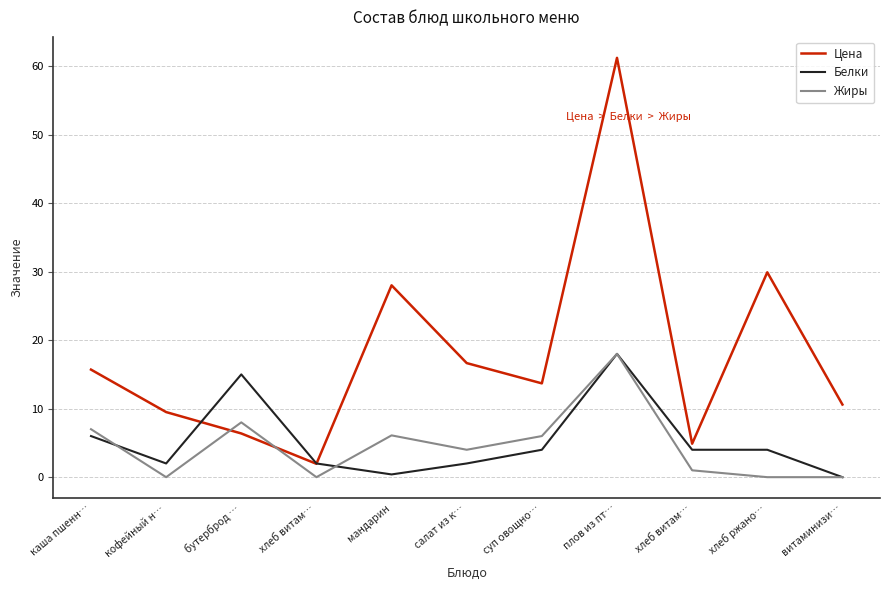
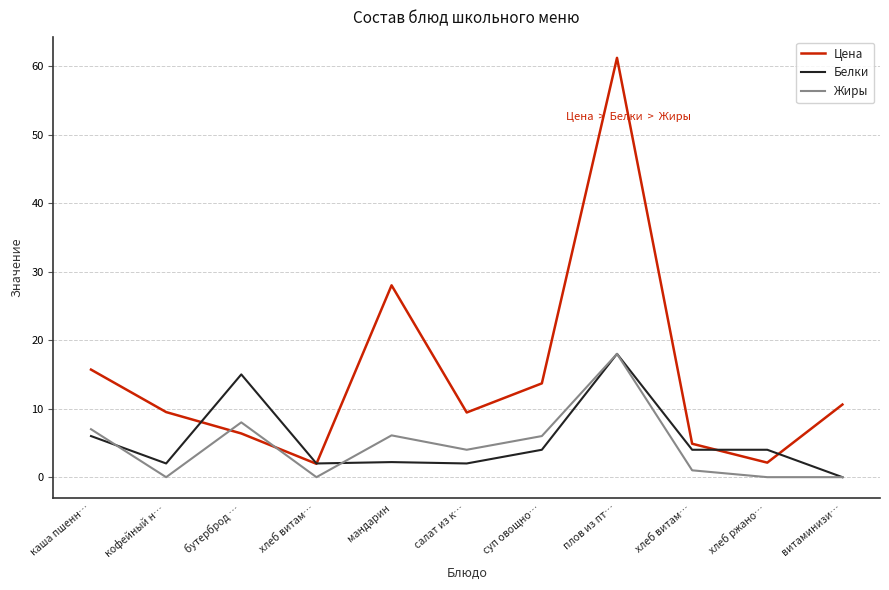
  {
    "Цена": {
      "каша пшенн…": 16,
      "кофейный н…": 10,
      "бутерброд …": 6,
      "мандарин": 28,
-     "салат из к…": 17,
+     "салат из к…": 9,
      "суп овощно…": 14,
      "плов из пт…": 61,
-     "хлеб ржано…": 30,
+     "хлеб ржано…": 2,
      "витаминизи…": 11
    },
    "Белки": {
      "каша пшенн…": 6,
      "кофейный н…": 2,
      "бутерброд …": 15,
-     "мандарин": 0,
+     "мандарин": 2,
      "салат из к…": 2,
      "суп овощно…": 4,
      "хлеб ржано…": 4
    },
    "Жиры": {
      "каша пшенн…": 7,
      "кофейный н…": 0,
      "бутерброд …": 8,
      "мандарин": 6,
      "салат из к…": 4,
      "суп овощно…": 6,
      "хлеб ржано…": 0
    }
  }
